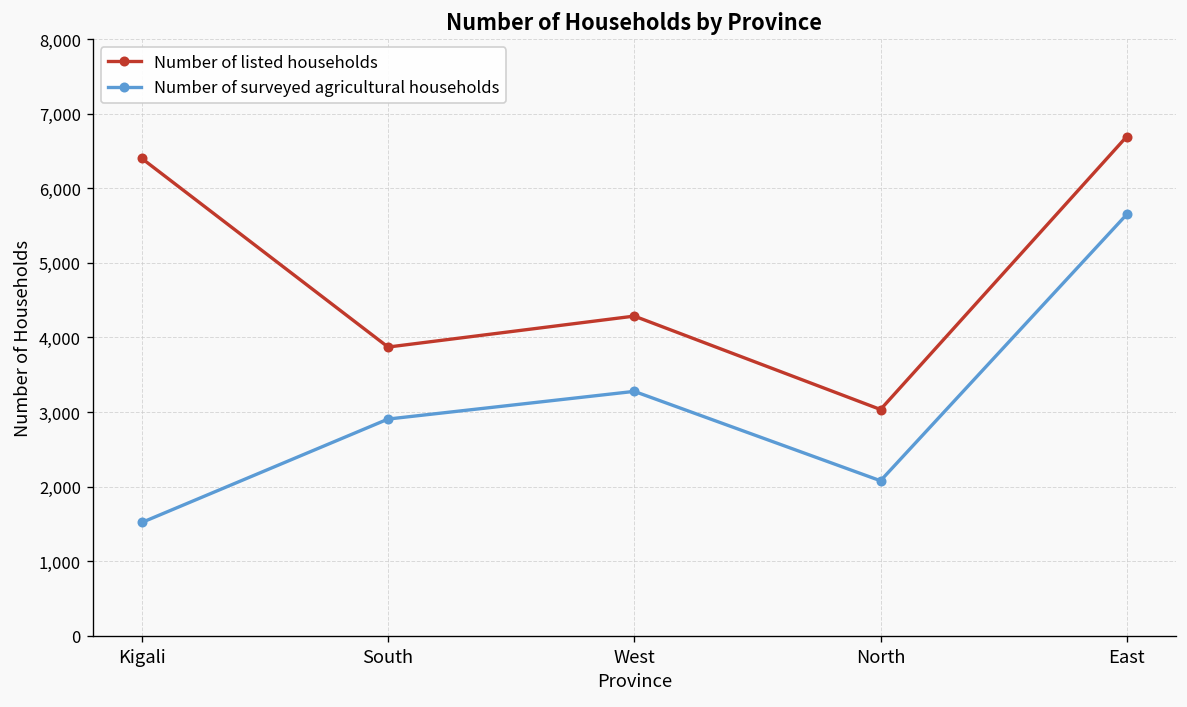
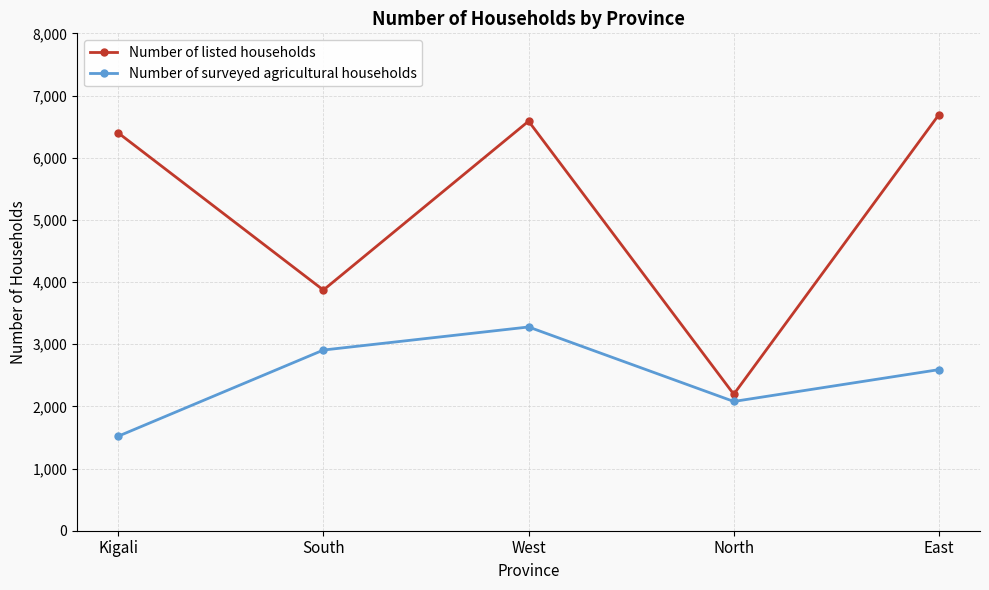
  {
    "Number of listed households": {
      "Kigali": "6,400",
      "South": "3,900",
-     "West": "4,300",
-     "North": "3,000",
+     "West": "6,600",
+     "North": "2,200",
      "East": "6,700"
    },
    "Number of surveyed agricultural households": {
      "Kigali": "1,500",
      "South": "2,900",
      "West": "3,300",
      "North": "2,100",
-     "East": "5,600"
+     "East": "2,600"
    }
  }
